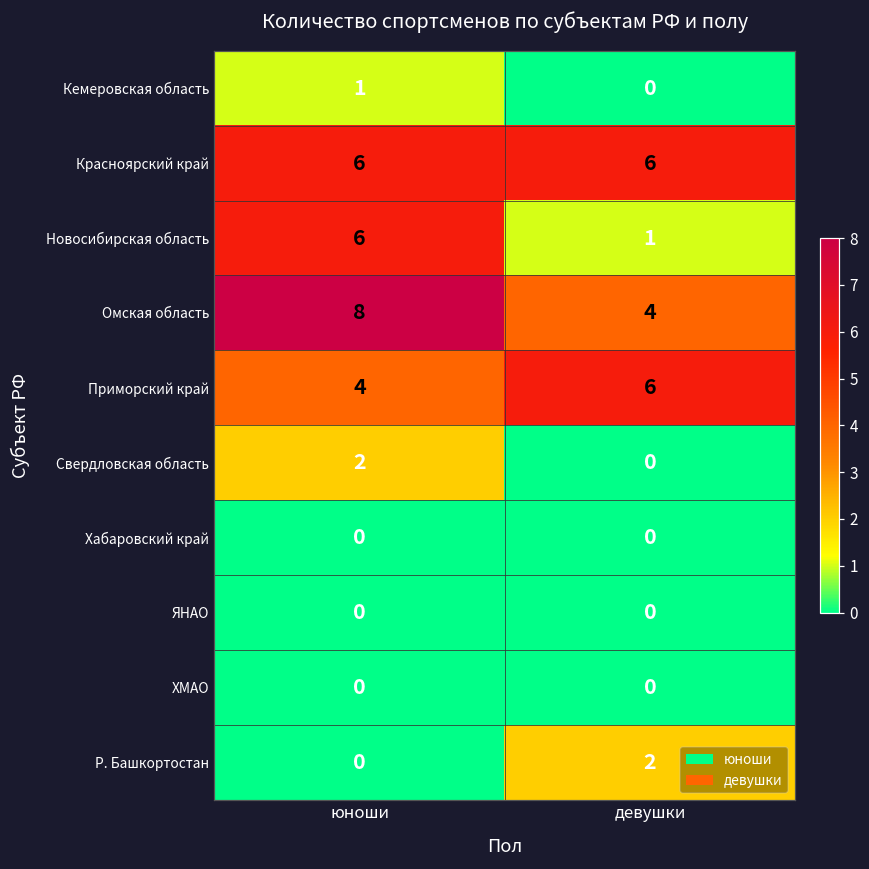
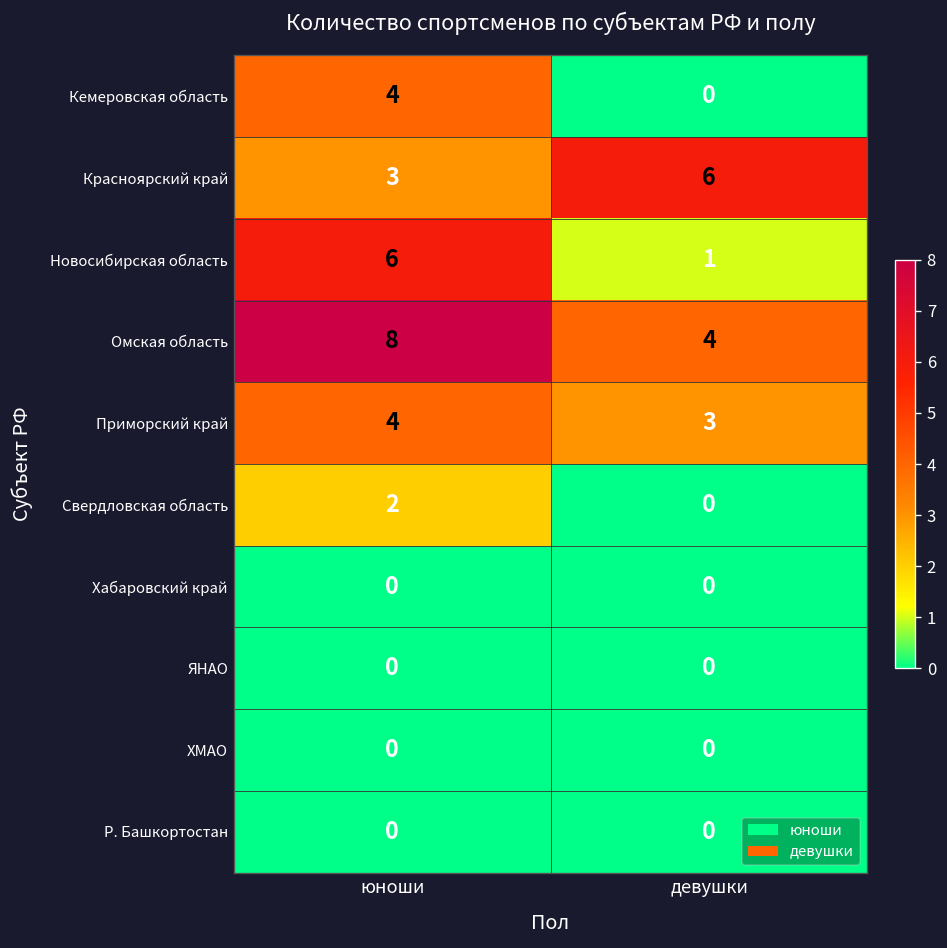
  {
    "Кемеровская область": {
-     "юноши": 1,
+     "юноши": 4,
      "девушки": 0
    },
    "Красноярский край": {
-     "юноши": 6,
+     "юноши": 3,
      "девушки": 6
    },
    "Новосибирская область": {
      "юноши": 6,
      "девушки": 1
    },
    "Омская область": {
      "юноши": 8,
      "девушки": 4
    },
    "Приморский край": {
      "юноши": 4,
-     "девушки": 6
+     "девушки": 3
    },
    "Свердловская область": {
      "юноши": 2,
      "девушки": 0
    },
    "Хабаровский край": {
      "юноши": 0,
      "девушки": 0
    },
    "ЯНАО": {
      "юноши": 0,
      "девушки": 0
    },
    "ХМАО": {
      "юноши": 0,
      "девушки": 0
    },
    "Р. Башкортостан": {
      "юноши": 0,
-     "девушки": 2
+     "девушки": 0
    }
  }
